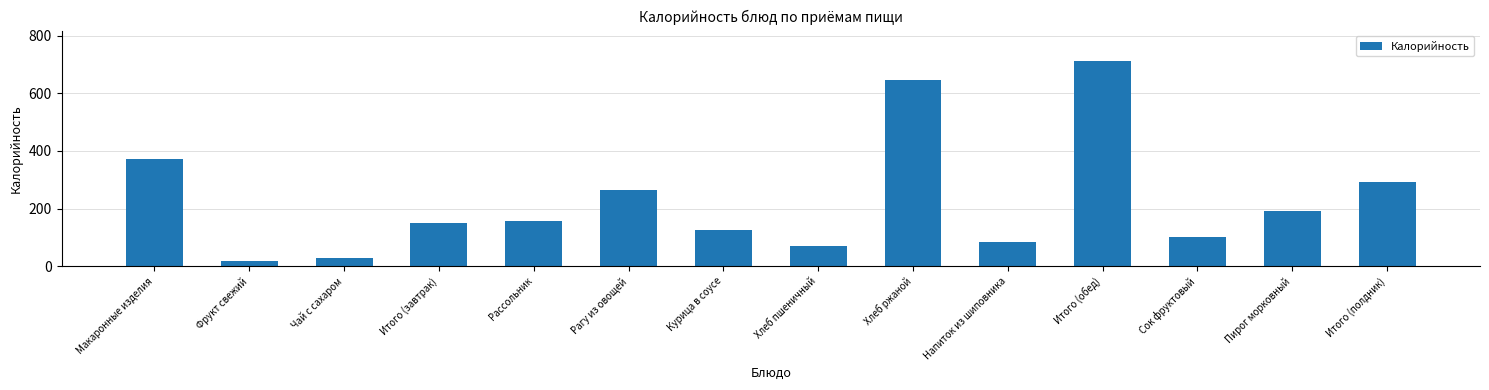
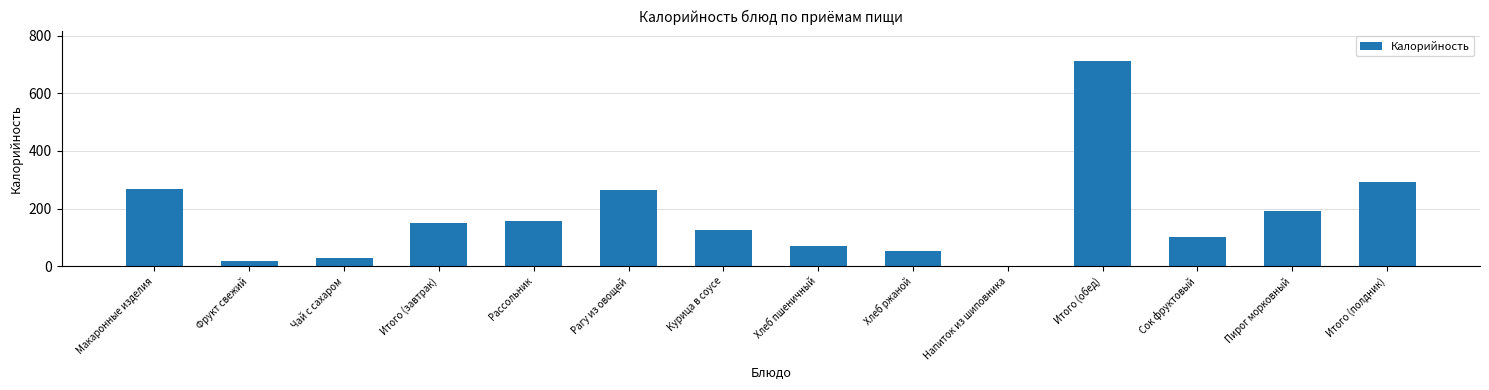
  {
-   "Макаронные изделия": 370,
+   "Макаронные изделия": 270,
    "Фрукт свежий": 20,
    "Чай с сахаром": 30,
    "Итого (завтрак)": 150,
    "Рассольник": 160,
    "Рагу из овощей": 260,
    "Курица в соусе": 130,
    "Хлеб пшеничный": 70,
-   "Хлеб ржаной": 650,
-   "Напиток из шиповника": 80,
+   "Хлеб ржаной": 50,
+   "Напиток из шиповника": 0,
    "Итого (обед)": 710,
    "Сок фруктовый": 100,
    "Пирог морковный": 190,
    "Итого (полдник)": 290
  }
